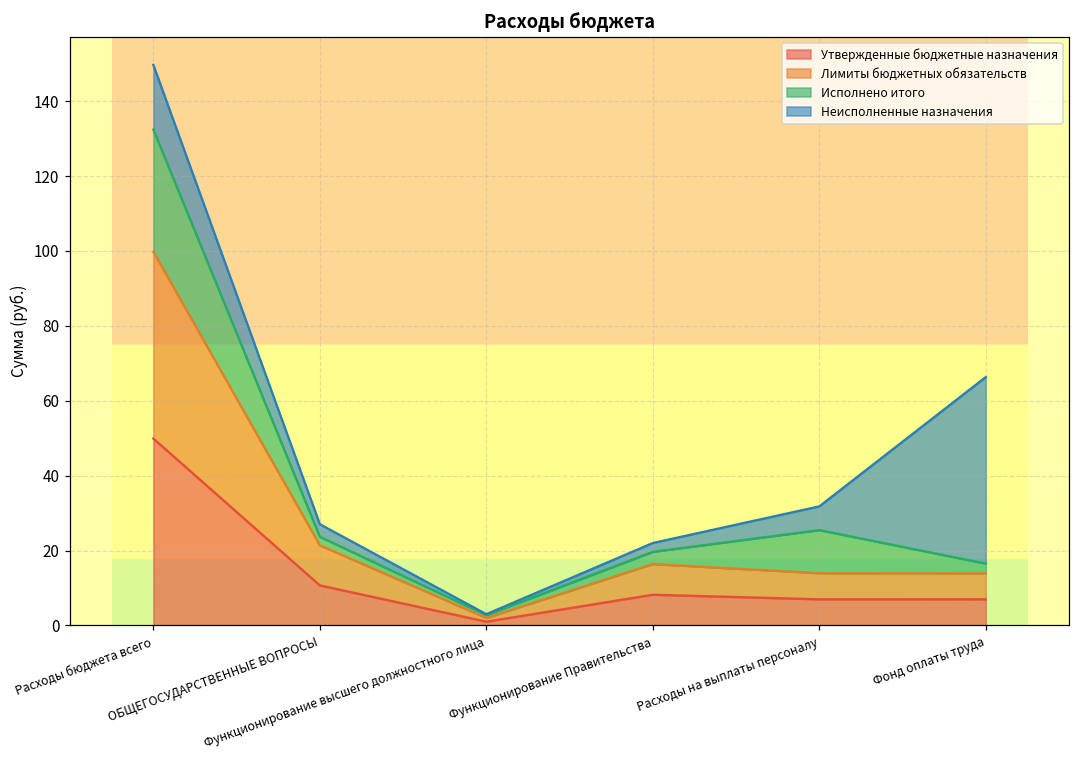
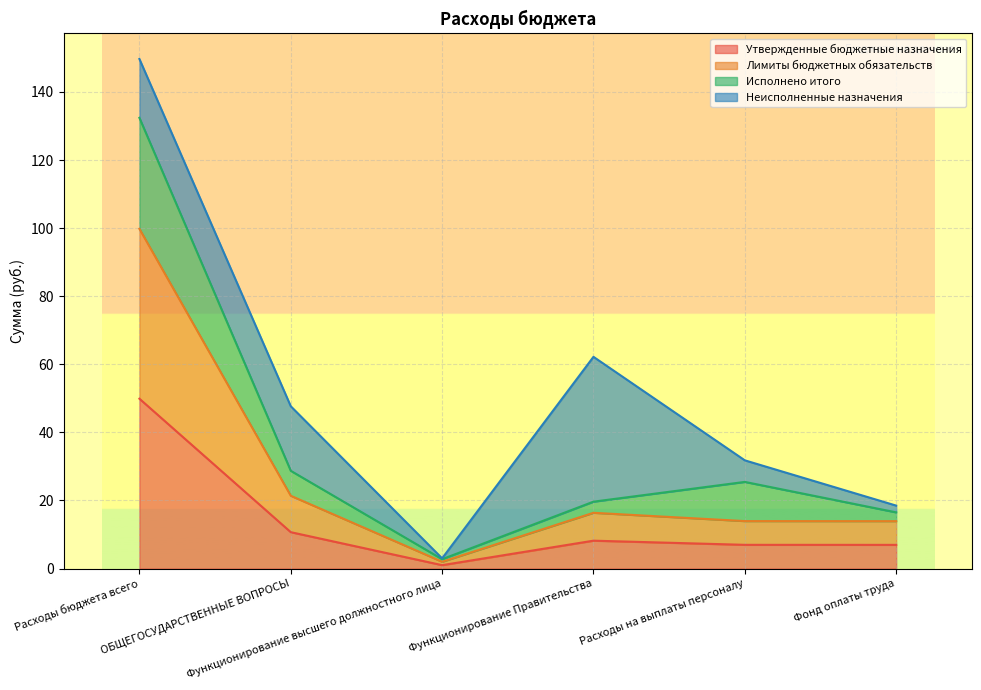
  {
    "Исполнено итого": {
      "Расходы бюджета всего": 33,
-     "ОБЩЕГОСУДАРСТВЕННЫЕ ВОПРОСЫ": 2,
+     "ОБЩЕГОСУДАРСТВЕННЫЕ ВОПРОСЫ": 7,
      "Функционирование Правительства": 3,
      "Расходы на выплаты персоналу": 12,
      "Фонд оплаты труда": 3
    },
    "Неисполненные назначения": {
      "Расходы бюджета всего": 17,
-     "ОБЩЕГОСУДАРСТВЕННЫЕ ВОПРОСЫ": 3,
-     "Функционирование Правительства": 2,
+     "ОБЩЕГОСУДАРСТВЕННЫЕ ВОПРОСЫ": 19,
+     "Функционирование Правительства": 43,
      "Расходы на выплаты персоналу": 6,
-     "Фонд оплаты труда": 50
+     "Фонд оплаты труда": 2
    }
  }
